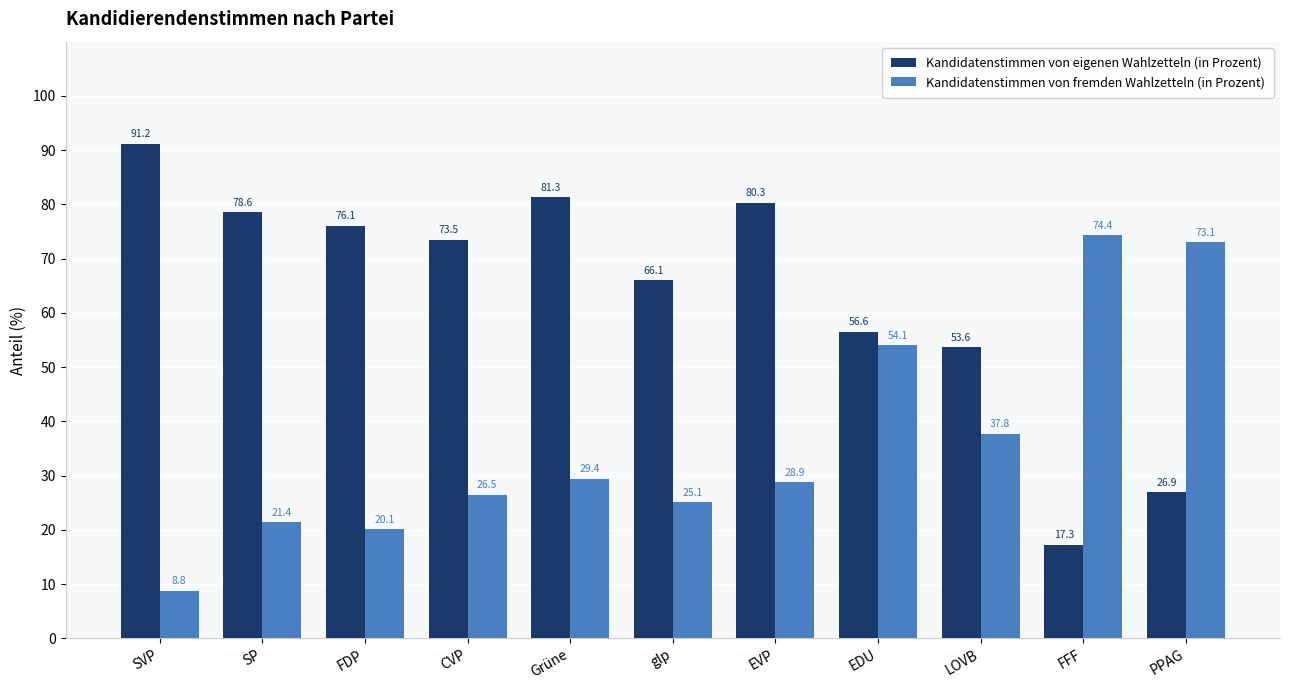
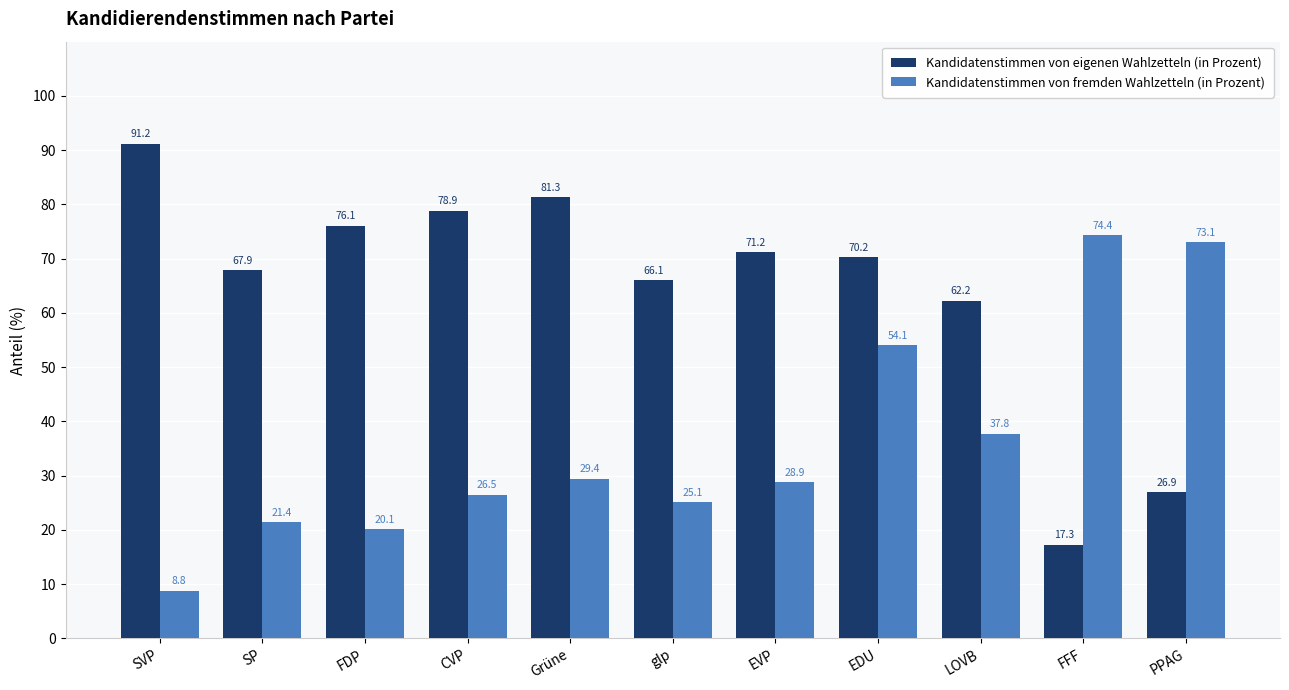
  {
    "Kandidatenstimmen von eigenen Wahlzetteln (in Prozent)": {
      "SVP": 91.2,
-     "SP": 78.6,
+     "SP": 67.9,
      "FDP": 76.1,
-     "CVP": 73.5,
+     "CVP": 78.9,
      "Grüne": 81.3,
      "glp": 66.1,
-     "EVP": 80.3,
-     "EDU": 56.6,
-     "LOVB": 53.6,
+     "EVP": 71.2,
+     "EDU": 70.2,
+     "LOVB": 62.2,
      "FFF": 17.3,
      "PPAG": 26.9
    },
    "Kandidatenstimmen von fremden Wahlzetteln (in Prozent)": {
      "SVP": 8.8,
      "SP": 21.4,
      "FDP": 20.1,
      "CVP": 26.5,
      "Grüne": 29.4,
      "glp": 25.1,
      "EVP": 28.9,
      "EDU": 54.1,
      "LOVB": 37.8,
      "FFF": 74.4,
      "PPAG": 73.1
    }
  }
